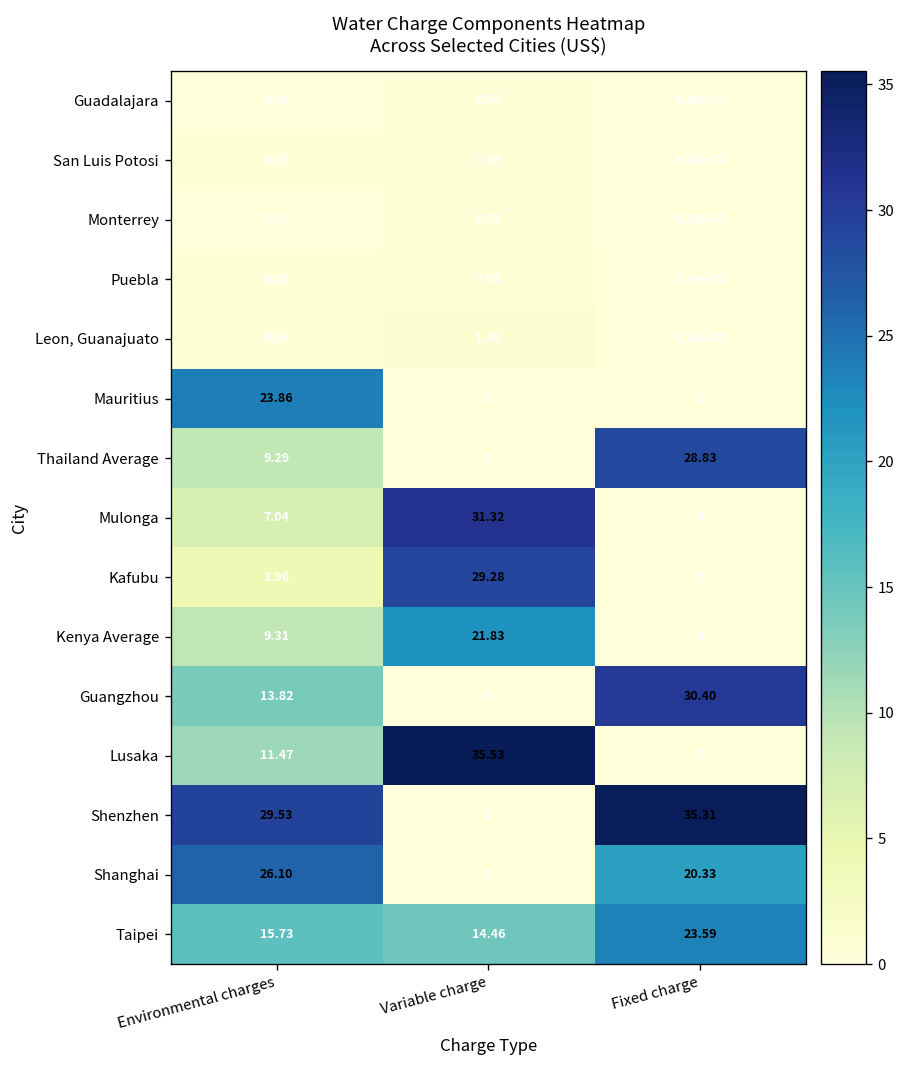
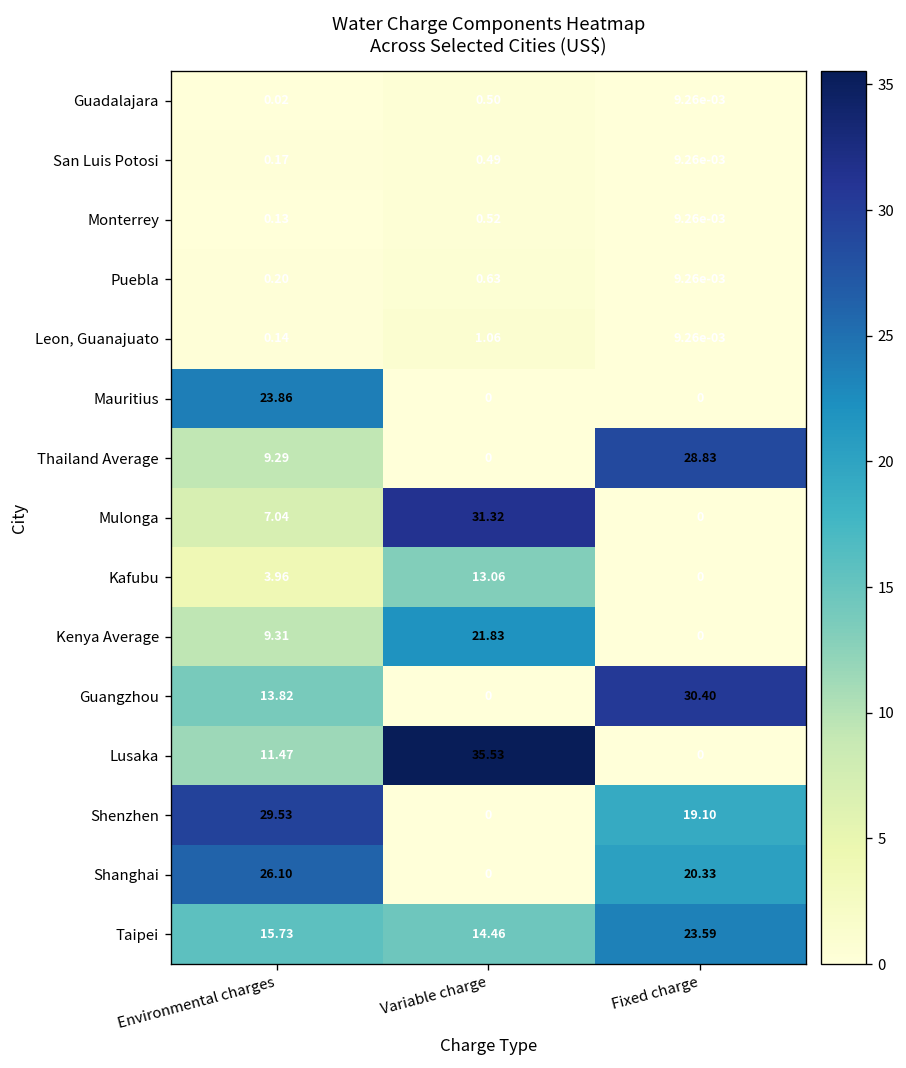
  {
    "Mauritius": {
      "Environmental charges": 23.86
    },
    "Thailand Average": {
      "Environmental charges": 9.29,
      "Fixed charge": 28.83
    },
    "Mulonga": {
      "Environmental charges": 7.04,
      "Variable charge": 31.32
    },
    "Kafubu": {
      "Environmental charges": 3.96,
-     "Variable charge": 29.28
+     "Variable charge": 13.06
    },
    "Kenya Average": {
      "Environmental charges": 9.31,
      "Variable charge": 21.83
    },
    "Guangzhou": {
      "Environmental charges": 13.82,
      "Fixed charge": 30.40
    },
    "Lusaka": {
      "Environmental charges": 11.47,
      "Variable charge": 35.53
    },
    "Shenzhen": {
      "Environmental charges": 29.53,
-     "Fixed charge": 35.31
+     "Fixed charge": 19.10
    },
    "Shanghai": {
      "Environmental charges": 26.10,
      "Fixed charge": 20.33
    },
    "Taipei": {
      "Environmental charges": 15.73,
      "Variable charge": 14.46,
      "Fixed charge": 23.59
    }
  }
